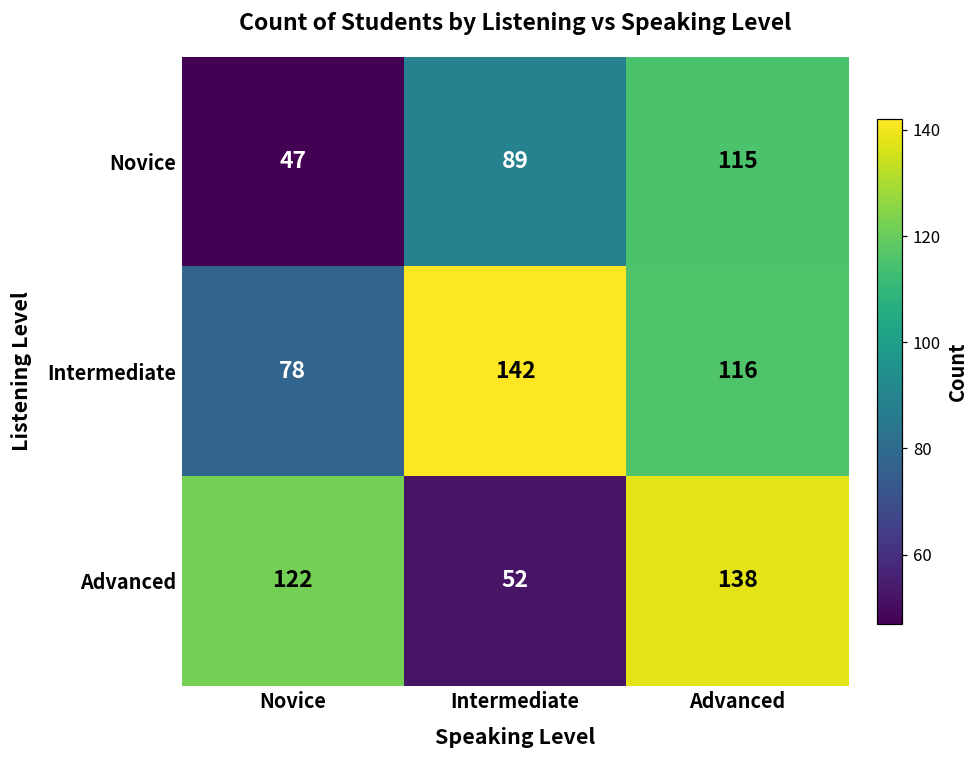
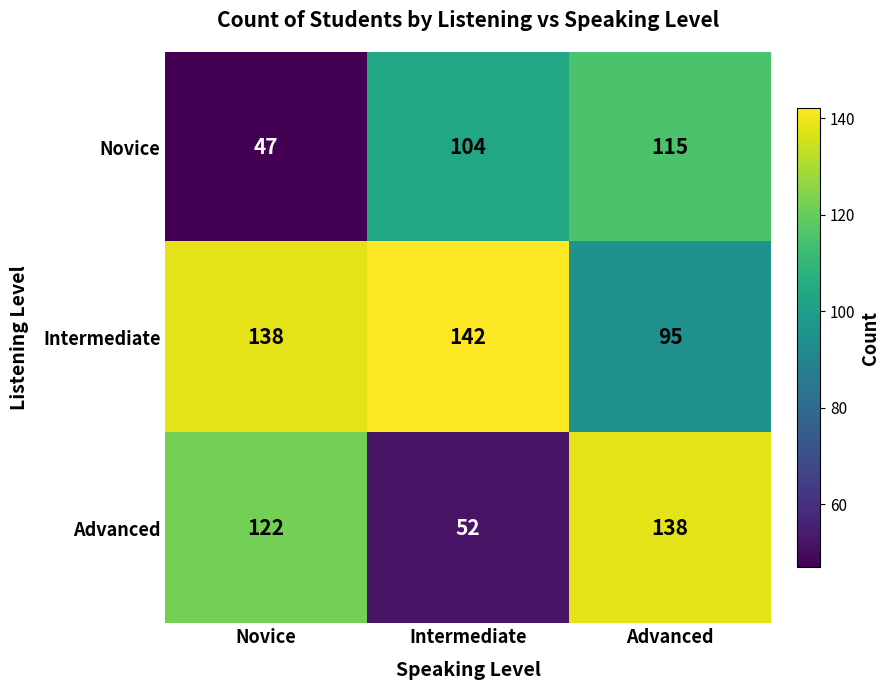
  {
    "Novice": {
      "Novice": 47,
-     "Intermediate": 89,
+     "Intermediate": 104,
      "Advanced": 115
    },
    "Intermediate": {
-     "Novice": 78,
+     "Novice": 138,
      "Intermediate": 142,
-     "Advanced": 116
+     "Advanced": 95
    },
    "Advanced": {
      "Novice": 122,
      "Intermediate": 52,
      "Advanced": 138
    }
  }
